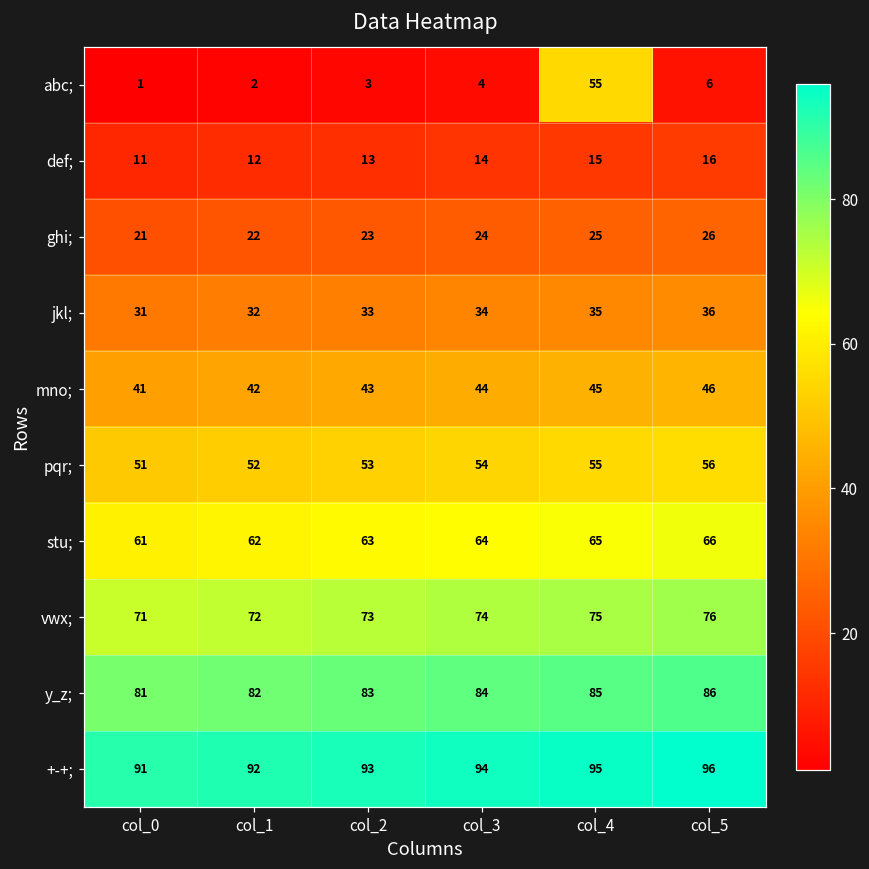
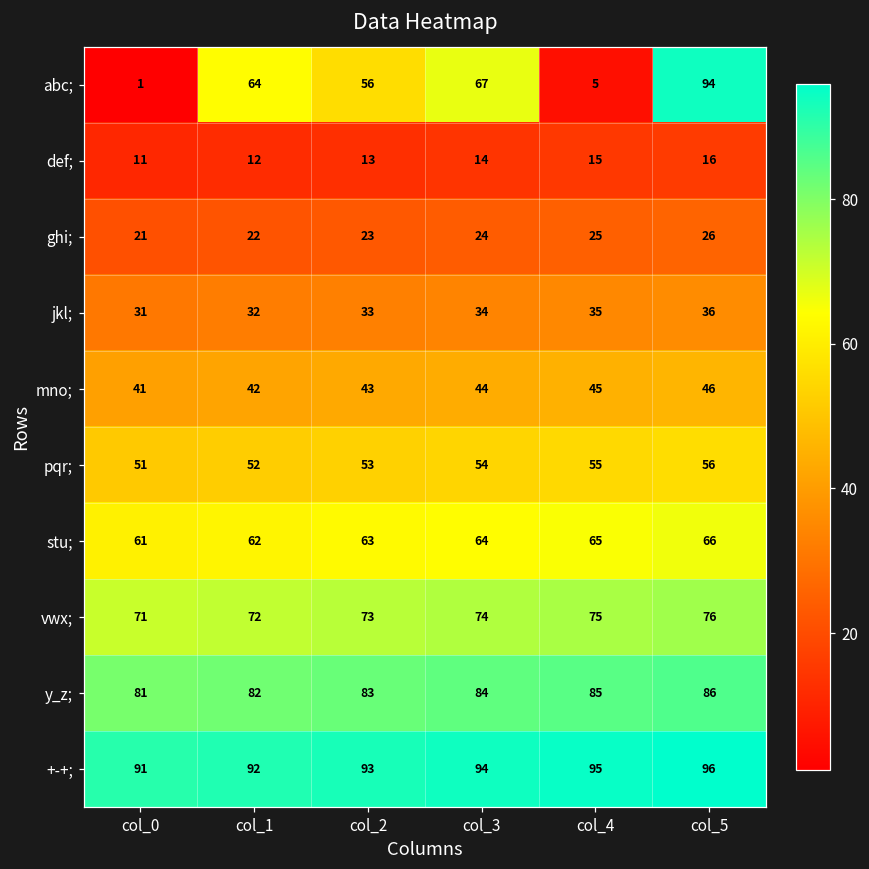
  {
    "abc;": {
      "col_0": 1,
-     "col_1": 2,
-     "col_2": 3,
-     "col_3": 4,
-     "col_4": 55,
-     "col_5": 6
+     "col_1": 64,
+     "col_2": 56,
+     "col_3": 67,
+     "col_4": 5,
+     "col_5": 94
    },
    "def;": {
      "col_0": 11,
      "col_1": 12,
      "col_2": 13,
      "col_3": 14,
      "col_4": 15,
      "col_5": 16
    },
    "ghi;": {
      "col_0": 21,
      "col_1": 22,
      "col_2": 23,
      "col_3": 24,
      "col_4": 25,
      "col_5": 26
    },
    "jkl;": {
      "col_0": 31,
      "col_1": 32,
      "col_2": 33,
      "col_3": 34,
      "col_4": 35,
      "col_5": 36
    },
    "mno;": {
      "col_0": 41,
      "col_1": 42,
      "col_2": 43,
      "col_3": 44,
      "col_4": 45,
      "col_5": 46
    },
    "pqr;": {
      "col_0": 51,
      "col_1": 52,
      "col_2": 53,
      "col_3": 54,
      "col_4": 55,
      "col_5": 56
    },
    "stu;": {
      "col_0": 61,
      "col_1": 62,
      "col_2": 63,
      "col_3": 64,
      "col_4": 65,
      "col_5": 66
    },
    "vwx;": {
      "col_0": 71,
      "col_1": 72,
      "col_2": 73,
      "col_3": 74,
      "col_4": 75,
      "col_5": 76
    },
    "y_z;": {
      "col_0": 81,
      "col_1": 82,
      "col_2": 83,
      "col_3": 84,
      "col_4": 85,
      "col_5": 86
    },
    "+-+;": {
      "col_0": 91,
      "col_1": 92,
      "col_2": 93,
      "col_3": 94,
      "col_4": 95,
      "col_5": 96
    }
  }
